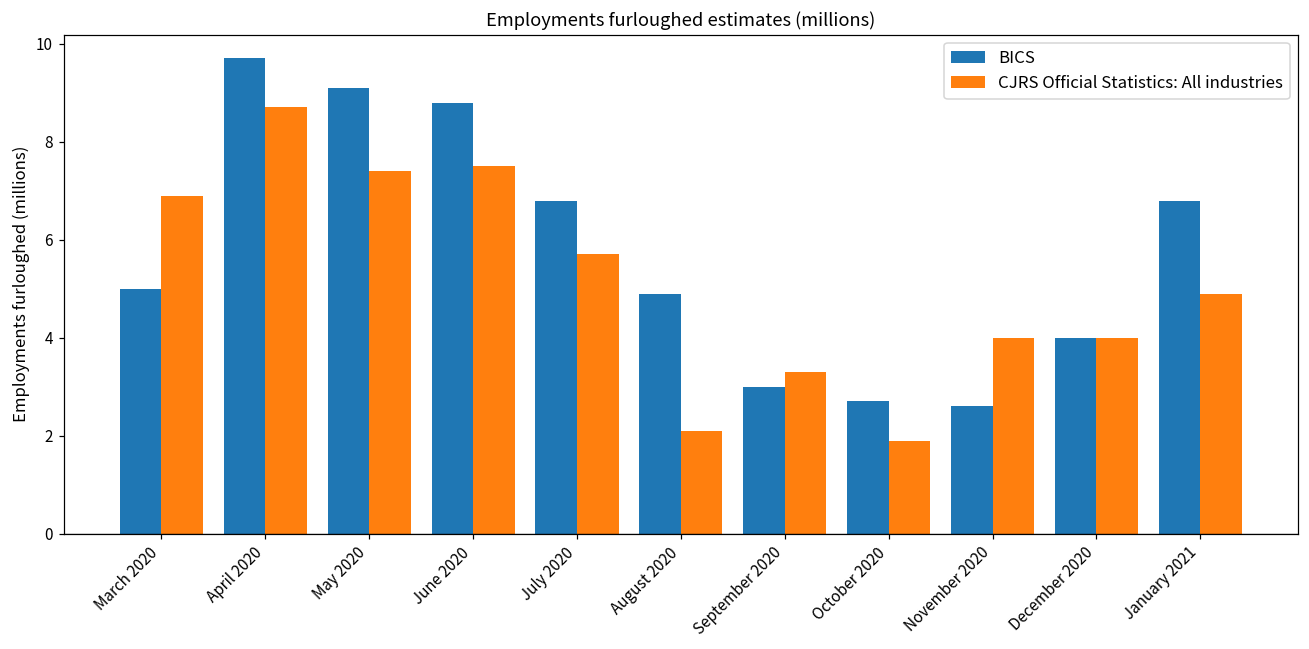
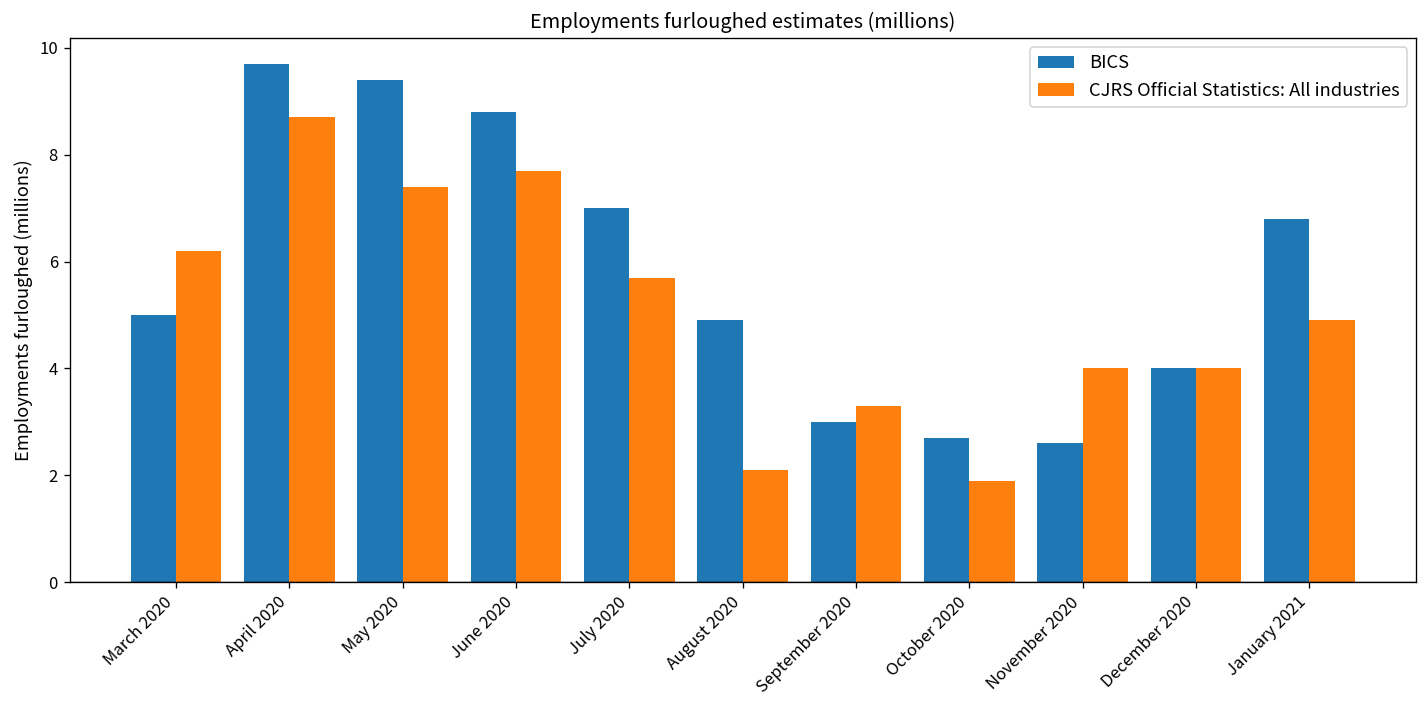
  {
    "BICS": {
      "March 2020": 5.0,
      "April 2020": 9.7,
-     "May 2020": 9.1,
+     "May 2020": 9.4,
      "June 2020": 8.8,
-     "July 2020": 6.8,
+     "July 2020": 7.0,
      "August 2020": 4.9,
      "September 2020": 3.0,
      "October 2020": 2.7,
      "November 2020": 2.6,
      "December 2020": 4.0,
      "January 2021": 6.8
    },
    "CJRS Official Statistics: All industries": {
-     "March 2020": 6.9,
+     "March 2020": 6.2,
      "April 2020": 8.7,
      "May 2020": 7.4,
-     "June 2020": 7.5,
+     "June 2020": 7.7,
      "July 2020": 5.7,
      "August 2020": 2.1,
      "September 2020": 3.3,
      "October 2020": 1.9,
      "November 2020": 4.0,
      "December 2020": 4.0,
      "January 2021": 4.9
    }
  }
